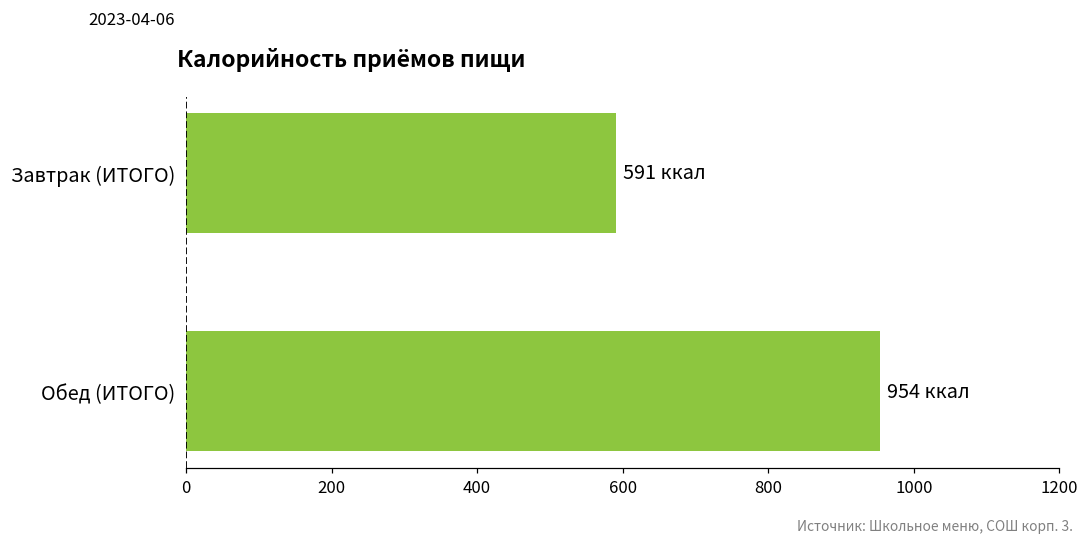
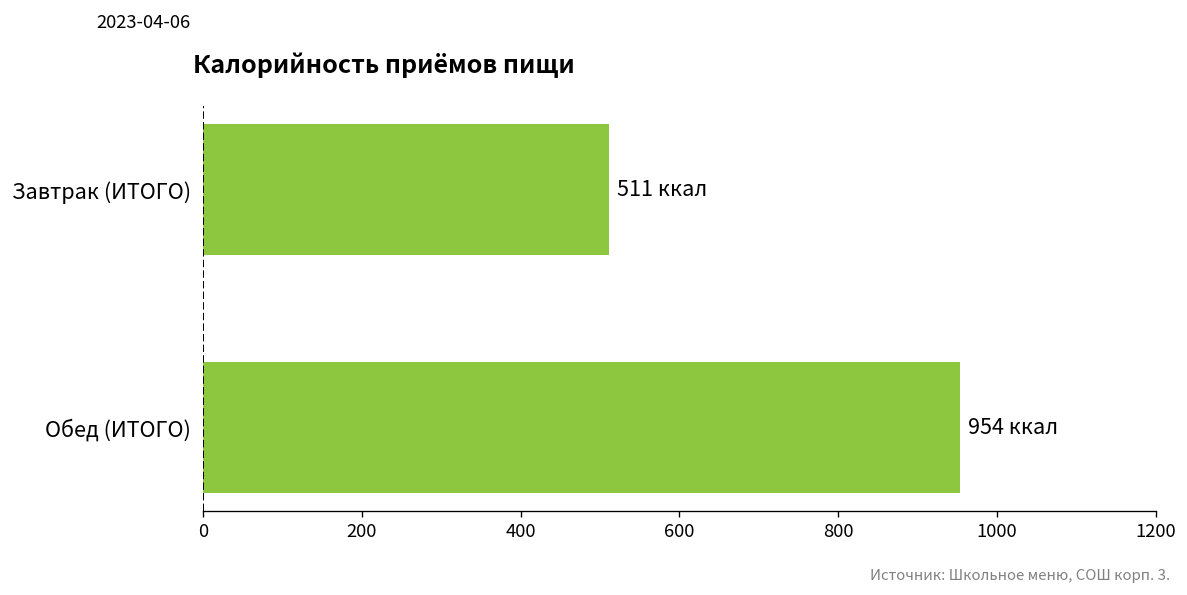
  {
-   "Завтрак (ИТОГО)": 591,
+   "Завтрак (ИТОГО)": 511,
    "Обед (ИТОГО)": 954
  }
